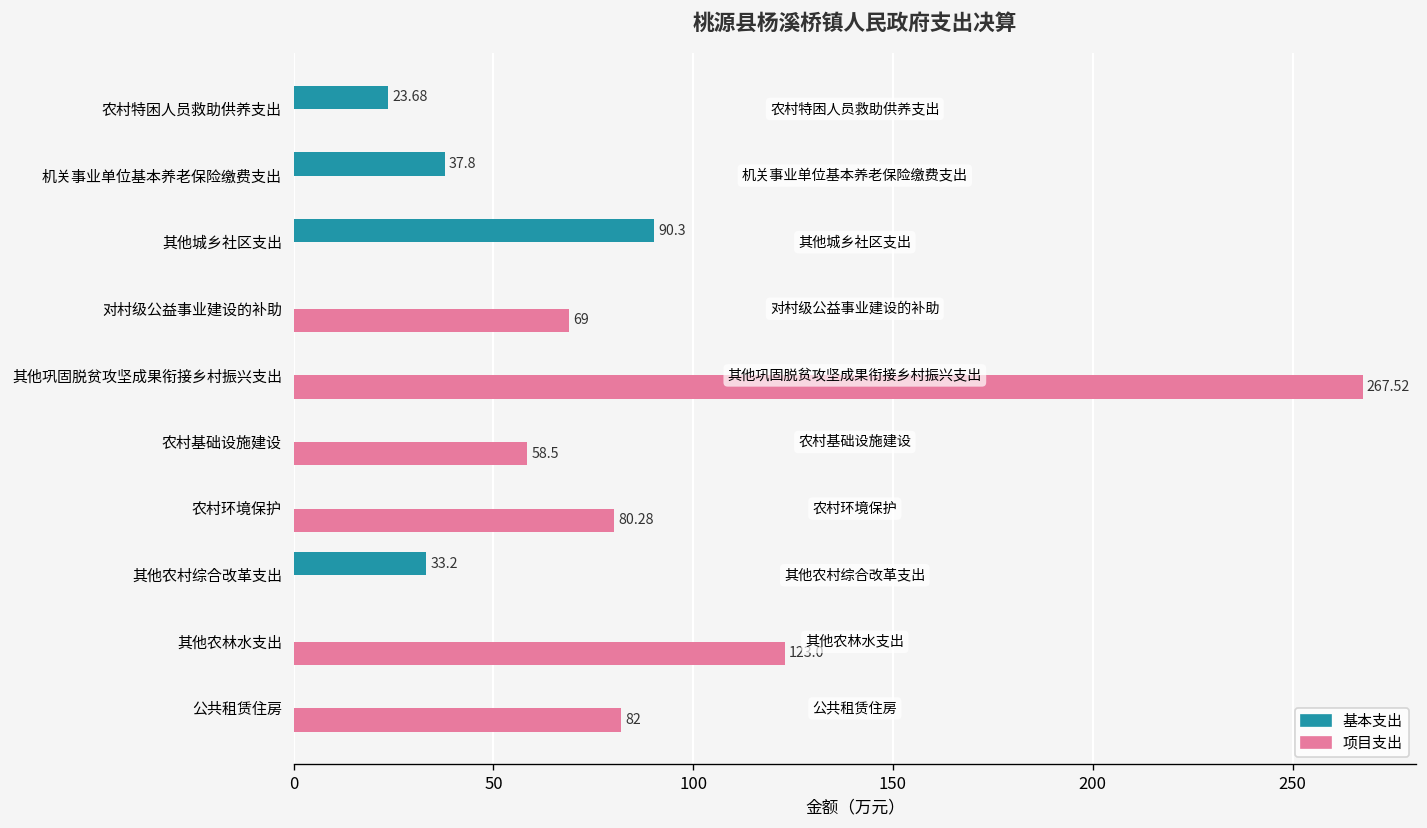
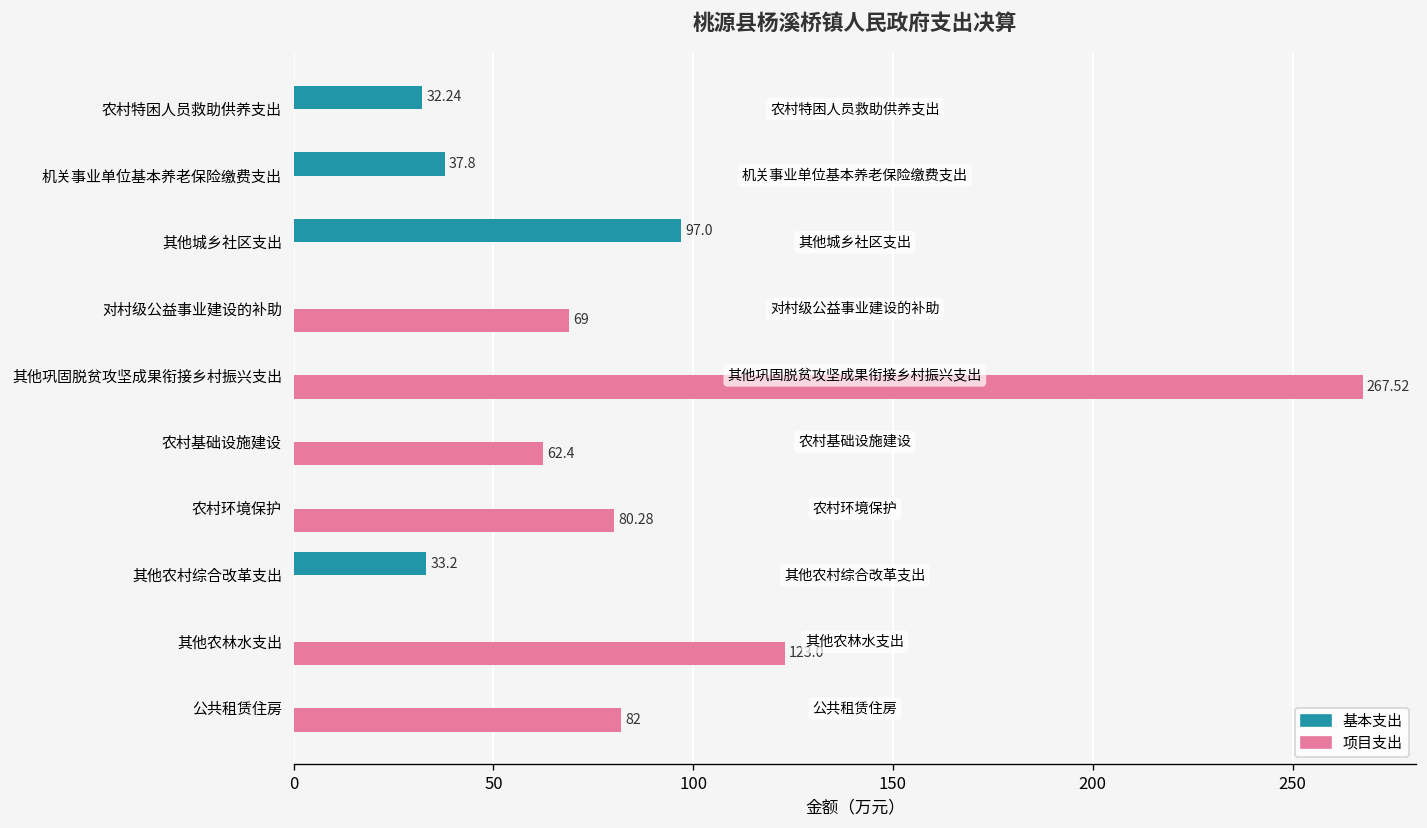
  {
    "基本支出": {
-     "农村特困人员救助供养支出": 23.68,
+     "农村特困人员救助供养支出": 32.24,
      "机关事业单位基本养老保险缴费支出": 37.8,
-     "其他城乡社区支出": 90.3,
+     "其他城乡社区支出": 97.0,
      "其他农村综合改革支出": 33.2
    },
    "项目支出": {
      "对村级公益事业建设的补助": 69,
      "其他巩固脱贫攻坚成果衔接乡村振兴支出": 267.52,
-     "农村基础设施建设": 58.5,
+     "农村基础设施建设": 62.4,
      "农村环境保护": 80.28,
      "公共租赁住房": 82
    }
  }
